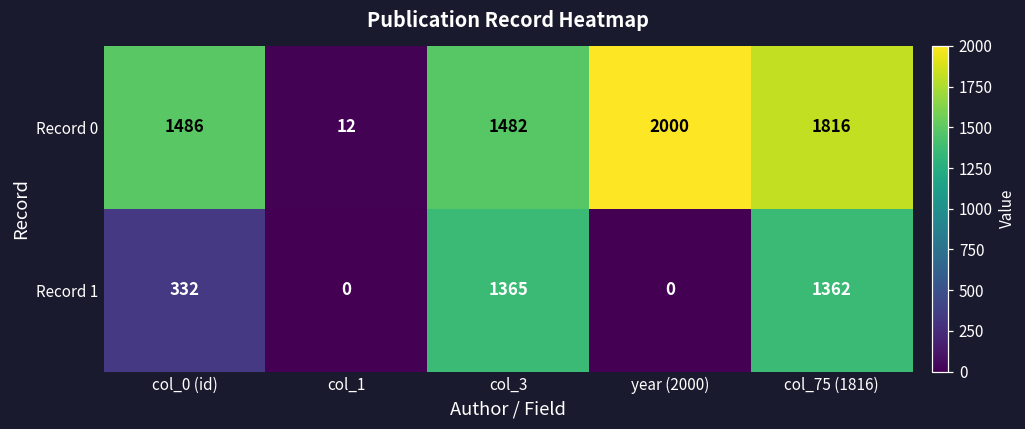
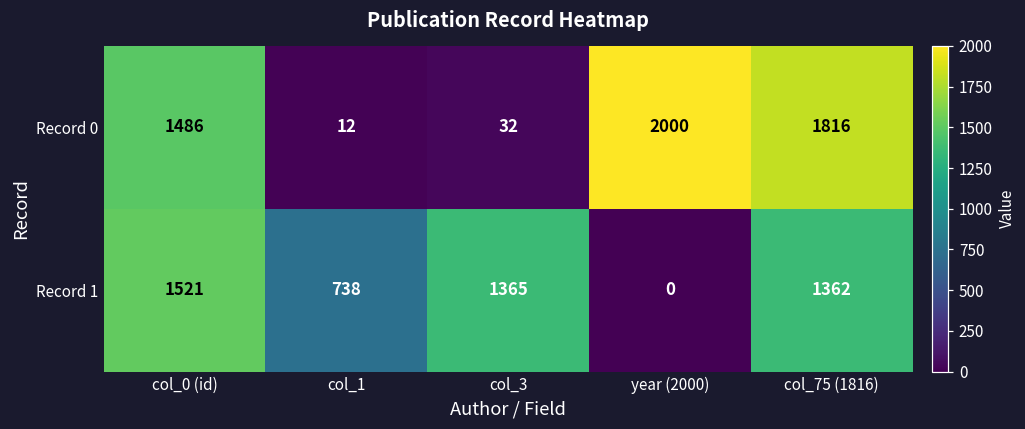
  {
    "Record 0": {
      "col_0 (id)": 1486,
      "col_1": 12,
-     "col_3": 1482,
+     "col_3": 32,
      "year (2000)": 2000,
      "col_75 (1816)": 1816
    },
    "Record 1": {
-     "col_0 (id)": 332,
-     "col_1": 0,
+     "col_0 (id)": 1521,
+     "col_1": 738,
      "col_3": 1365,
      "year (2000)": 0,
      "col_75 (1816)": 1362
    }
  }
